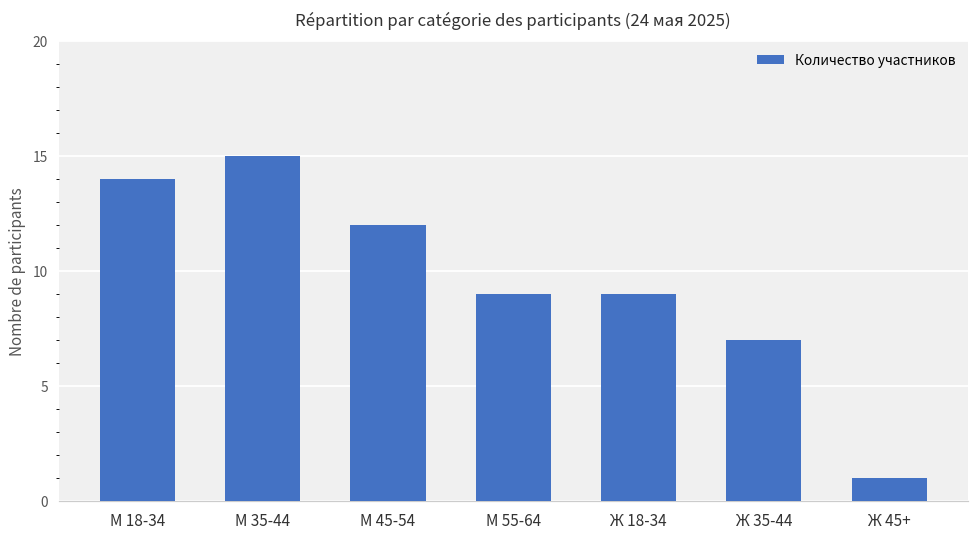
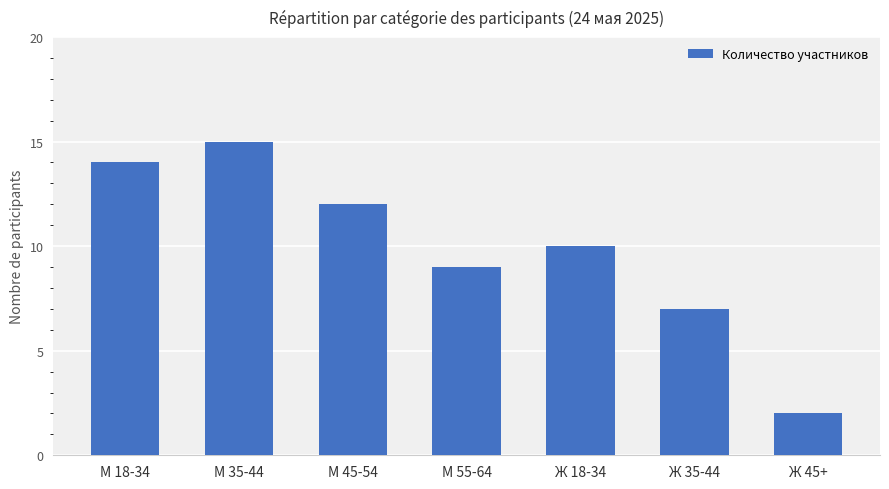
  {
    "М 18-34": 14,
    "М 35-44": 15,
    "М 45-54": 12,
    "М 55-64": 9,
-   "Ж 18-34": 9,
+   "Ж 18-34": 10,
    "Ж 35-44": 7,
-   "Ж 45+": 1
+   "Ж 45+": 2
  }
